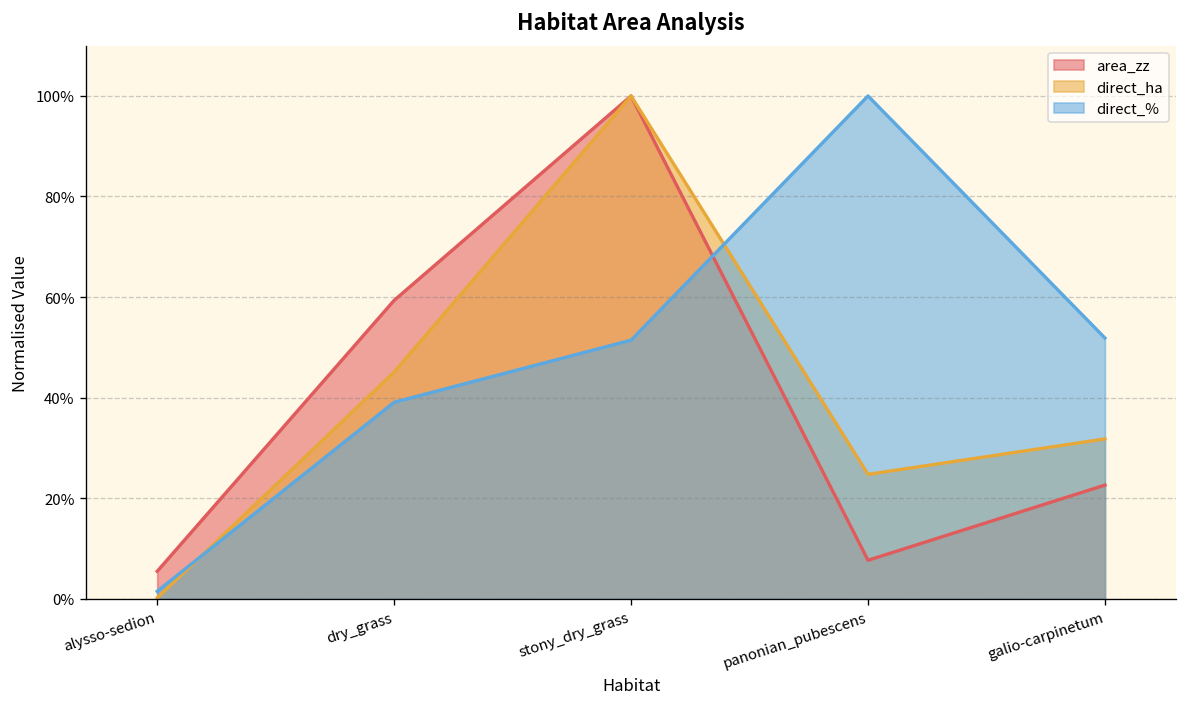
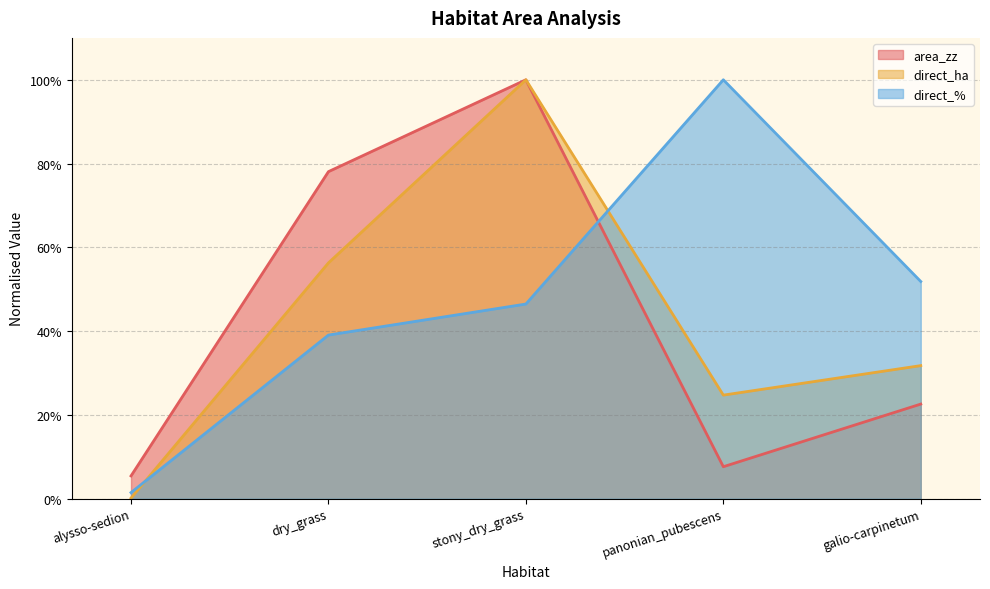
  {
    "area_zz": {
      "alysso-sedion": "5%",
-     "dry_grass": "59%",
+     "dry_grass": "78%",
      "panonian_pubescens": "8%",
      "galio-carpinetum": "23%"
    },
    "direct_ha": {
      "alysso-sedion": "0%",
-     "dry_grass": "45%",
+     "dry_grass": "56%",
      "panonian_pubescens": "25%",
      "galio-carpinetum": "32%"
    },
    "direct_%": {
      "alysso-sedion": "1%",
      "dry_grass": "39%",
-     "stony_dry_grass": "51%",
+     "stony_dry_grass": "46%",
      "panonian_pubescens": "100%",
      "galio-carpinetum": "52%"
    }
  }
